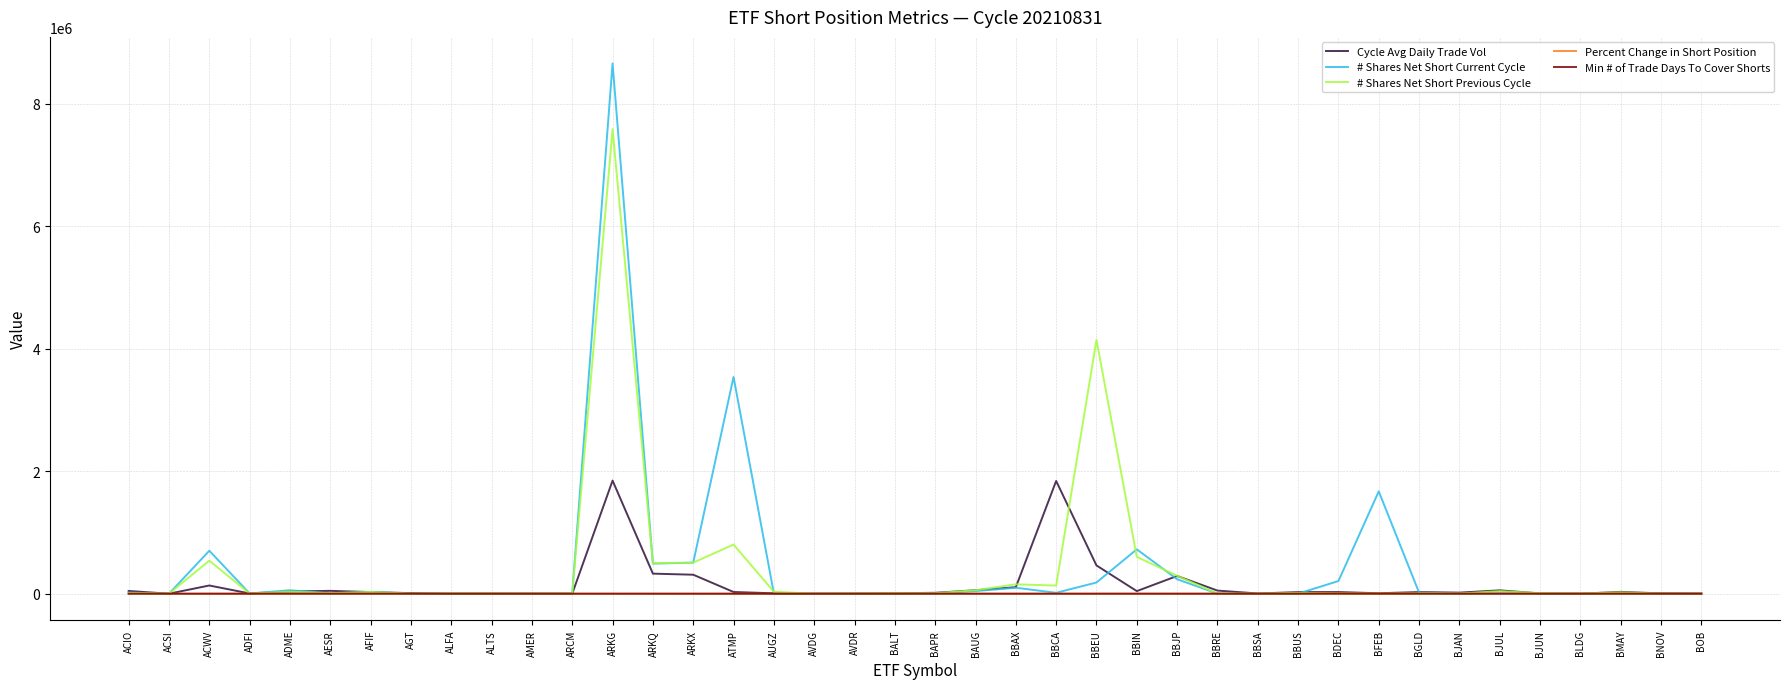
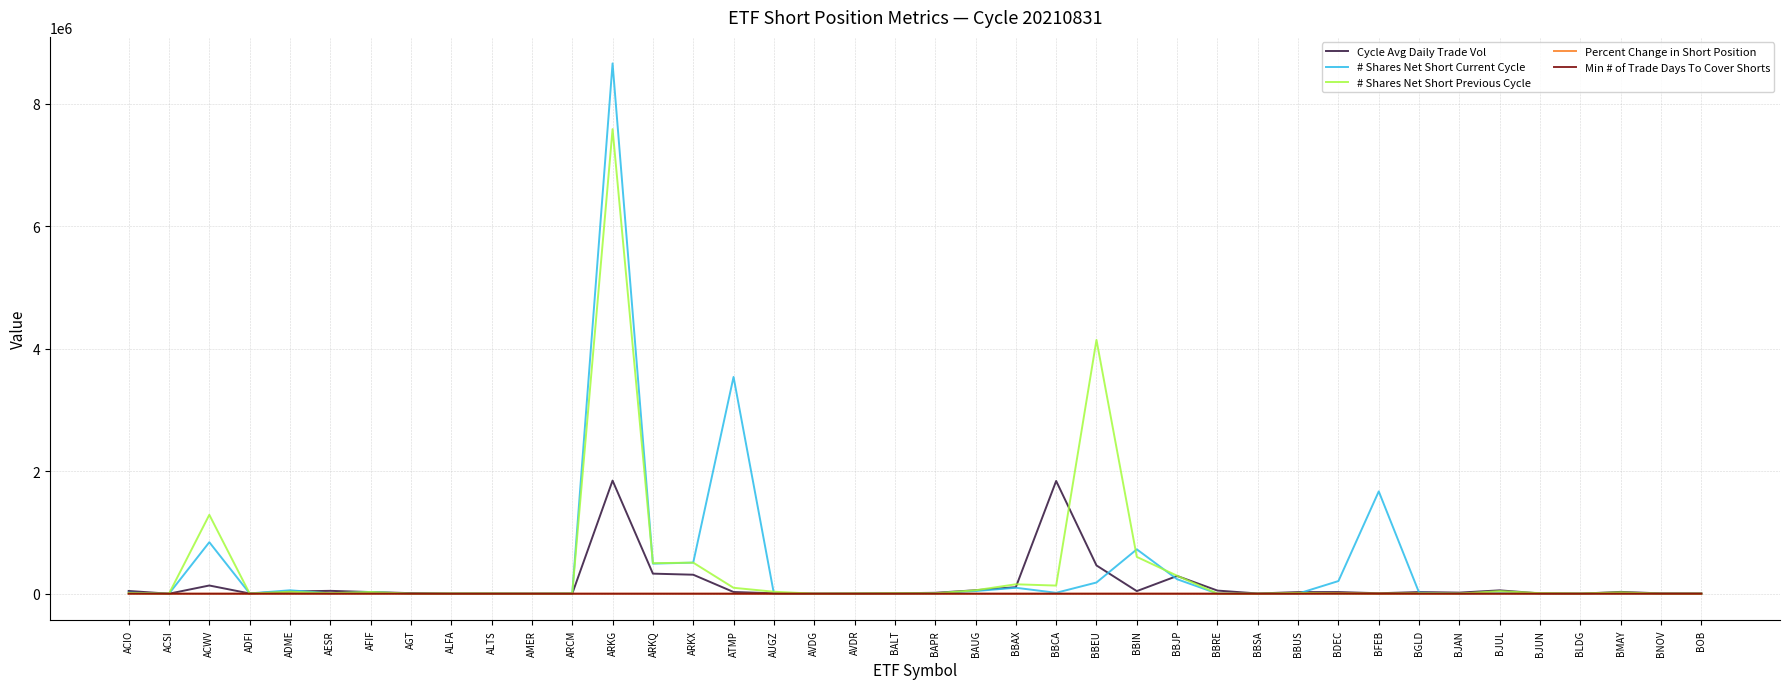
  {
    "Cycle Avg Daily Trade Vol": {
      "ACWV": 100000,
      "ARKG": 1800000,
      "ARKQ": 300000,
      "ARKX": 300000,
      "BBCA": 1800000,
      "BBEU": 500000,
      "BBIN": 0,
      "BBRE": 100000
    },
    "# Shares Net Short Current Cycle": {
-     "ACWV": 700000,
+     "ACWV": 800000,
      "ARKG": 8700000,
      "ATMP": 3500000,
      "BBEU": 200000,
      "BBIN": 700000,
      "BBJP": 200000,
      "BDEC": 200000,
      "BFEB": 1700000
    },
    "# Shares Net Short Previous Cycle": {
-     "ACWV": 500000,
+     "ACWV": 1300000,
      "ARKG": 7600000,
-     "ATMP": 800000,
+     "ATMP": 100000,
      "BBAX": 200000,
      "BBCA": 100000,
      "BBEU": 4100000,
      "BBIN": 600000
    }
  }
